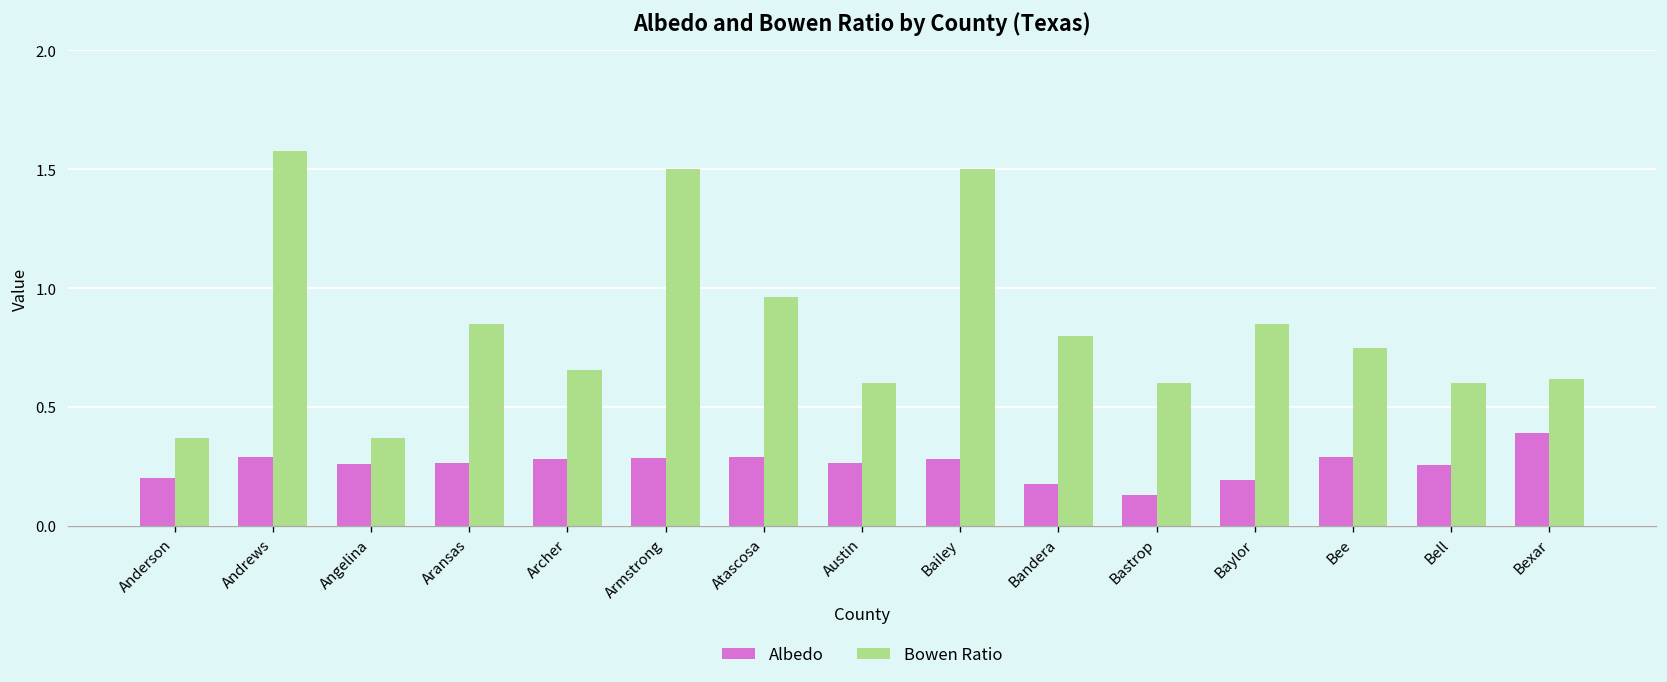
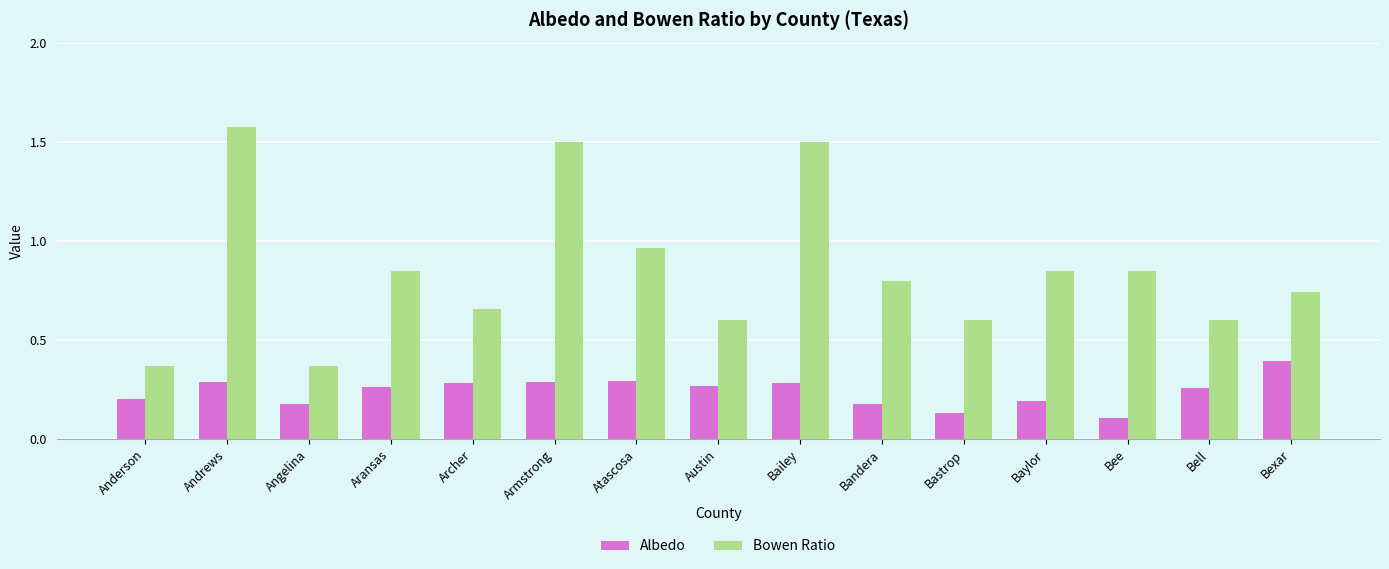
  {
    "Albedo": {
      "Anderson": 0.20,
      "Andrews": 0.29,
-     "Angelina": 0.26,
+     "Angelina": 0.18,
      "Aransas": 0.26,
      "Archer": 0.28,
      "Armstrong": 0.29,
      "Atascosa": 0.29,
      "Austin": 0.27,
      "Bailey": 0.28,
      "Bandera": 0.18,
      "Bastrop": 0.13,
      "Baylor": 0.19,
-     "Bee": 0.29,
+     "Bee": 0.11,
      "Bell": 0.26,
      "Bexar": 0.39
    },
    "Bowen Ratio": {
      "Anderson": 0.37,
      "Andrews": 1.58,
      "Angelina": 0.37,
      "Aransas": 0.85,
      "Archer": 0.66,
      "Armstrong": 1.50,
      "Atascosa": 0.96,
      "Austin": 0.60,
      "Bailey": 1.50,
      "Bandera": 0.80,
      "Bastrop": 0.60,
      "Baylor": 0.85,
-     "Bee": 0.75,
+     "Bee": 0.85,
      "Bell": 0.60,
-     "Bexar": 0.62
+     "Bexar": 0.74
    }
  }
